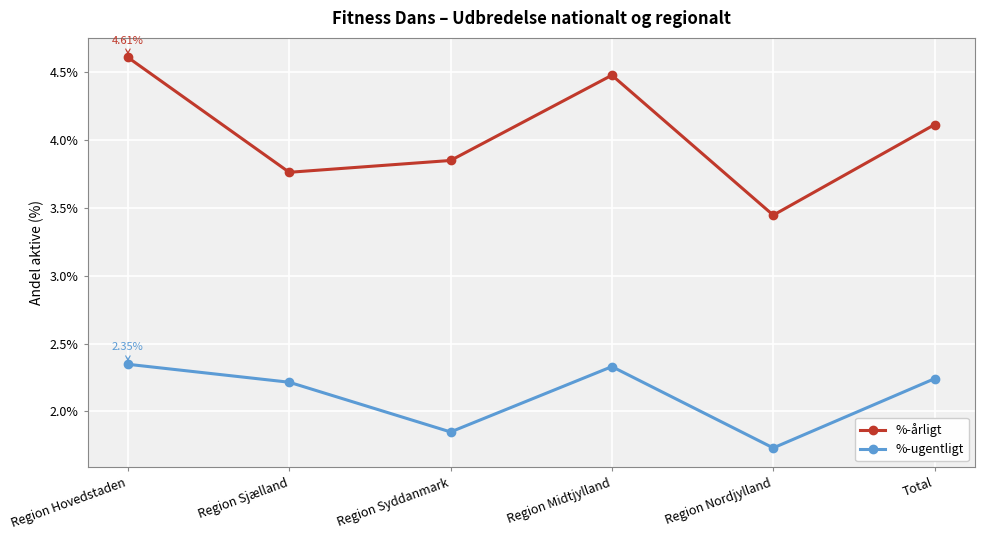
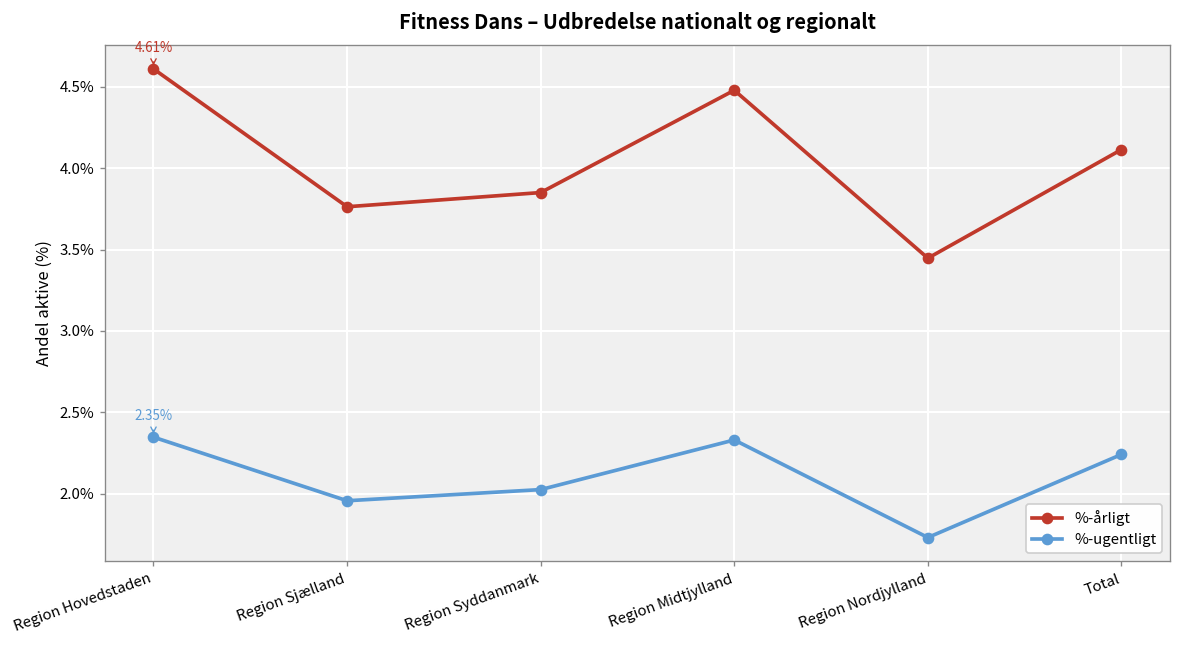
  {
    "%-årligt": {
      "Region Hovedstaden": "4.61%"
    },
    "%-ugentligt": {
-     "Region Sjælland": "2.21%",
-     "Region Syddanmark": "1.85%",
+     "Region Sjælland": "1.96%",
+     "Region Syddanmark": "2.02%",
      "Region Midtjylland": "2.33%",
      "Region Nordjylland": "1.73%",
      "Total": "2.24%"
    }
  }
